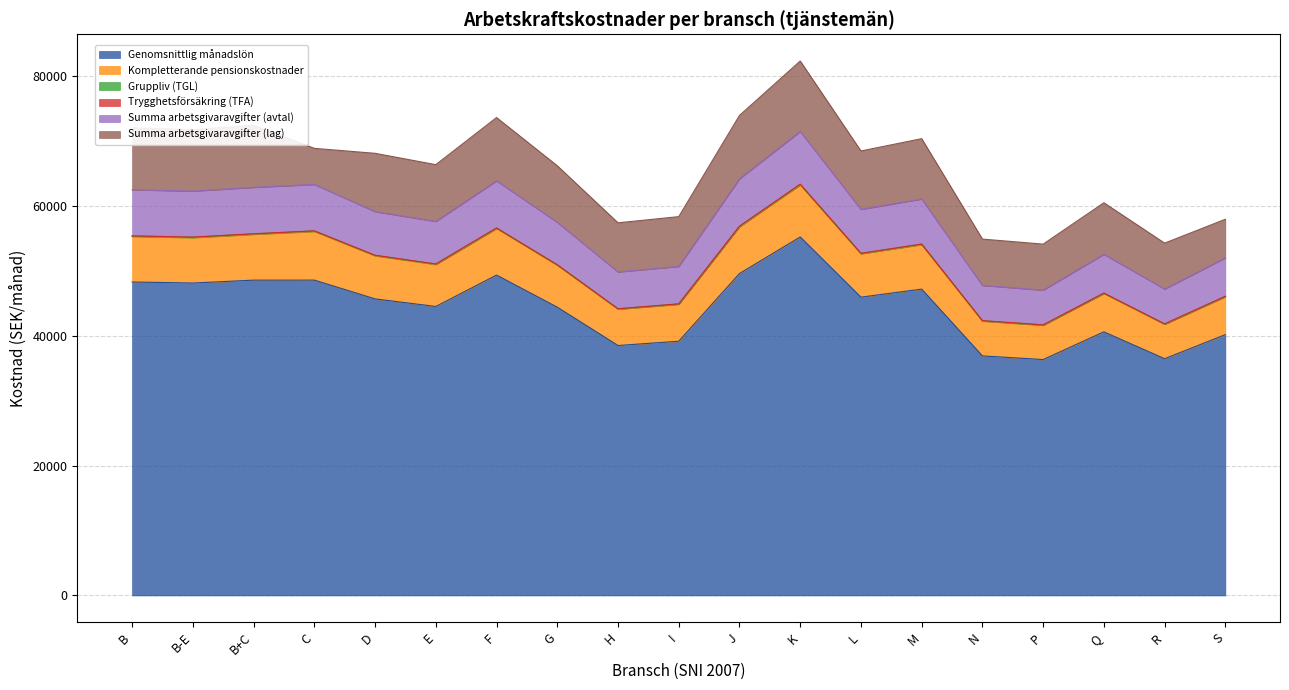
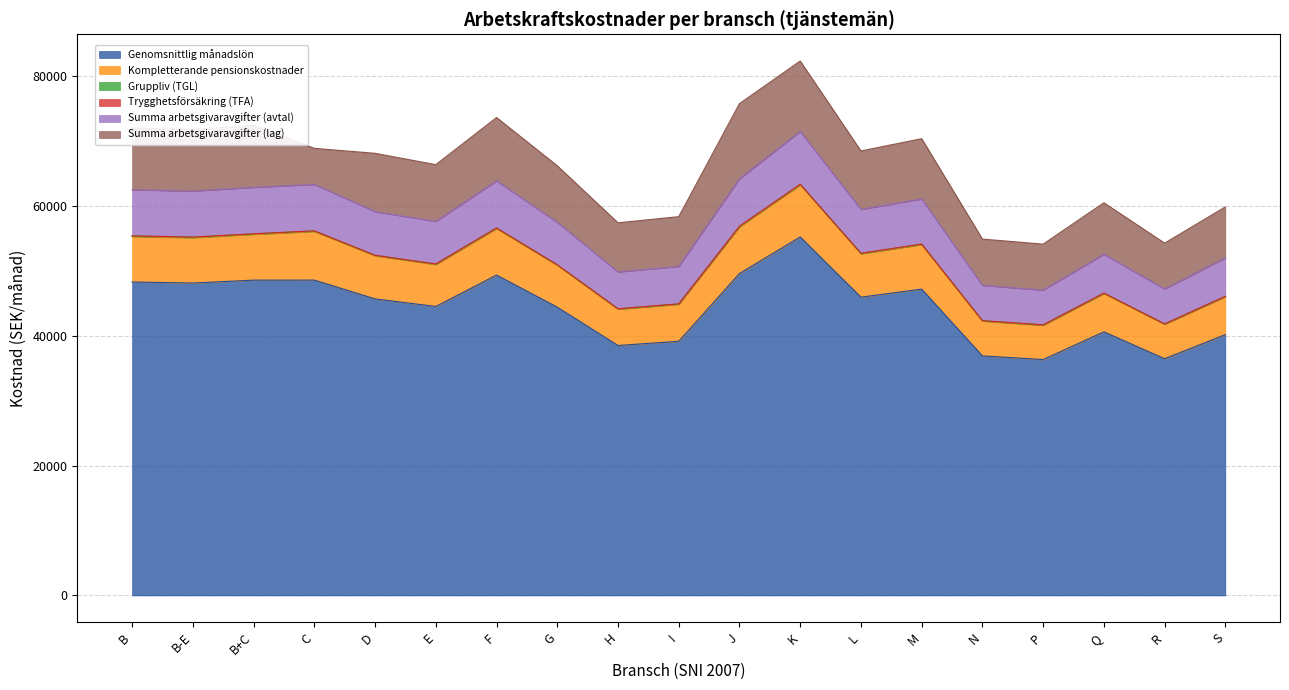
  {
    "Genomsnittlig månadslön": {
      "B": 48000,
      "B-E": 48000,
      "B+C": 49000,
      "C": 49000,
      "D": 46000,
      "E": 45000,
      "F": 49000,
      "G": 44000,
      "H": 38000,
      "I": 39000,
      "J": 50000,
      "K": 55000,
      "L": 46000,
      "M": 47000,
      "N": 37000,
      "P": 36000,
      "Q": 41000,
      "R": 36000,
      "S": 40000
    },
    "Summa arbetsgivaravgifter (avtal)": {
      "B": 7000,
      "B-E": 7000,
      "B+C": 7000,
      "C": 7000,
      "D": 7000,
      "E": 7000,
      "F": 7000,
      "G": 7000,
      "H": 6000,
      "I": 6000,
      "J": 7000,
      "K": 8000,
      "L": 7000,
      "M": 7000,
      "N": 5000,
      "P": 5000,
      "Q": 6000,
      "R": 5000,
      "S": 6000
    },
    "Summa arbetsgivaravgifter (lag)": {
      "C": 6000,
      "D": 9000,
      "E": 9000,
      "F": 10000,
      "G": 9000,
      "H": 8000,
      "I": 8000,
-     "J": 10000,
+     "J": 12000,
      "K": 11000,
      "L": 9000,
      "M": 9000,
      "N": 7000,
      "P": 7000,
      "Q": 8000,
      "R": 7000,
-     "S": 6000
+     "S": 8000
    }
  }
